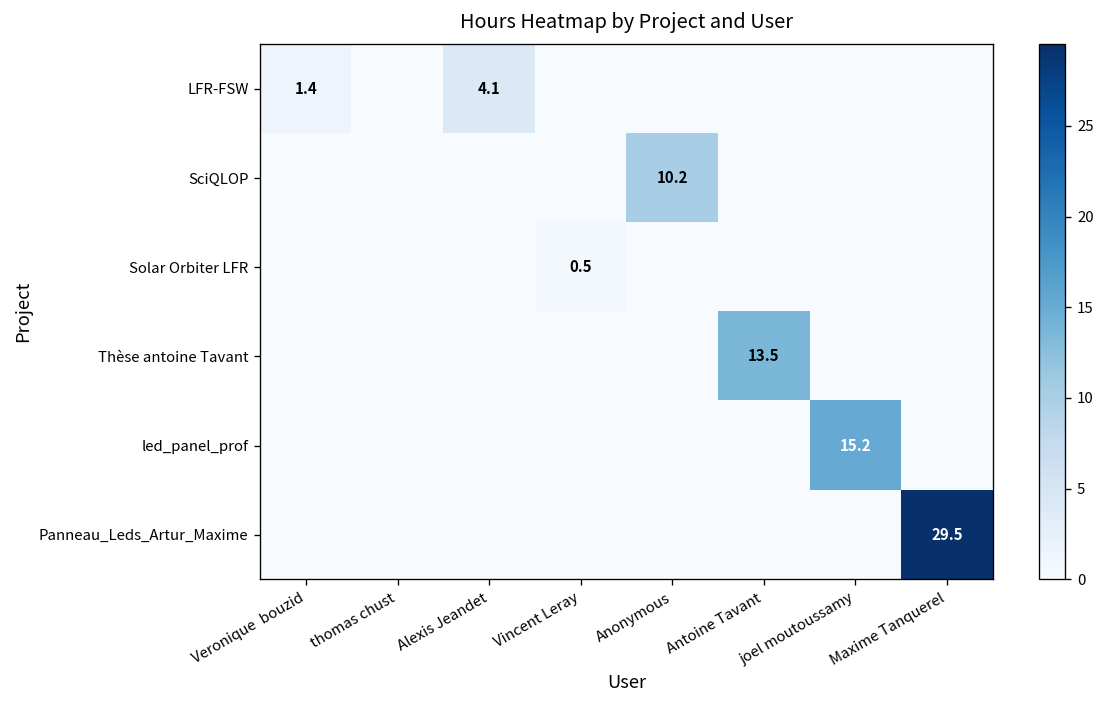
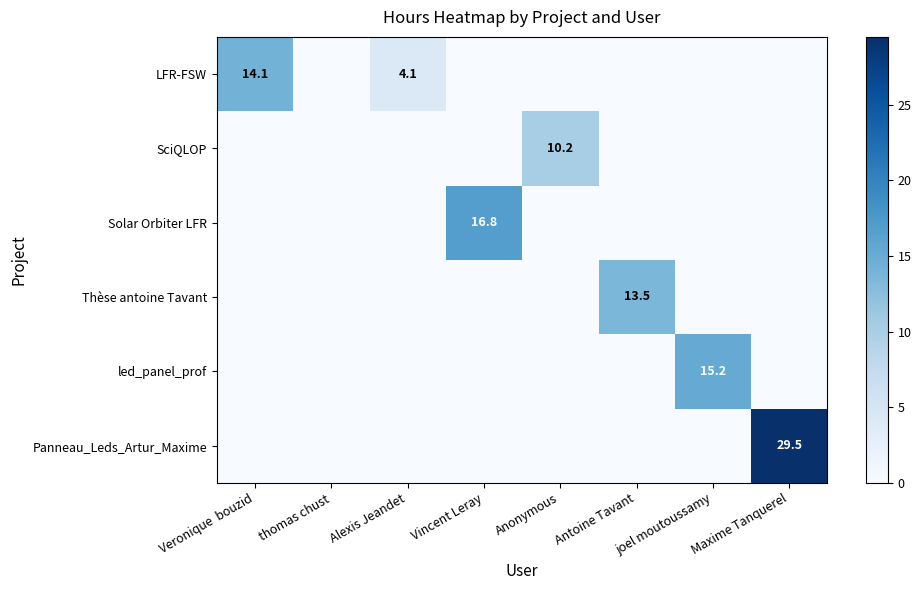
  {
    "LFR-FSW": {
-     "Veronique bouzid": 1.4,
+     "Veronique bouzid": 14.1,
      "Alexis Jeandet": 4.1
    },
    "SciQLOP": {
      "Anonymous": 10.2
    },
    "Solar Orbiter LFR": {
-     "Vincent Leray": 0.5
+     "Vincent Leray": 16.8
    },
    "Thèse antoine Tavant": {
      "Antoine Tavant": 13.5
    },
    "led_panel_prof": {
      "joel moutoussamy": 15.2
    },
    "Panneau_Leds_Artur_Maxime": {
      "Maxime Tanquerel": 29.5
    }
  }
